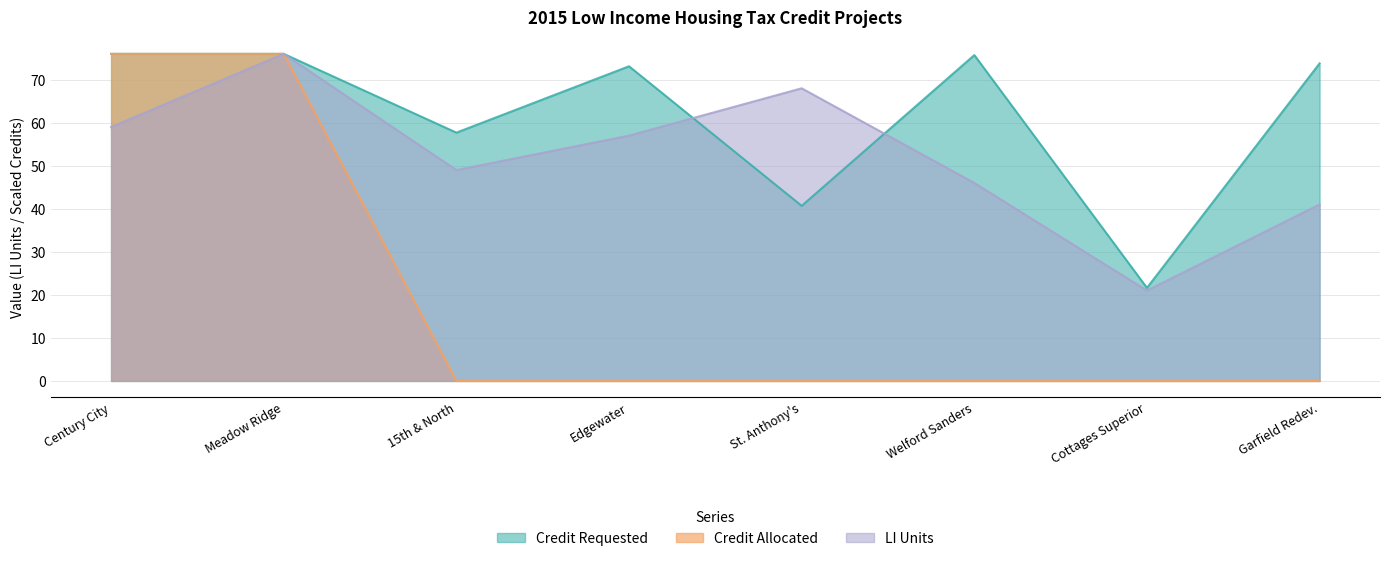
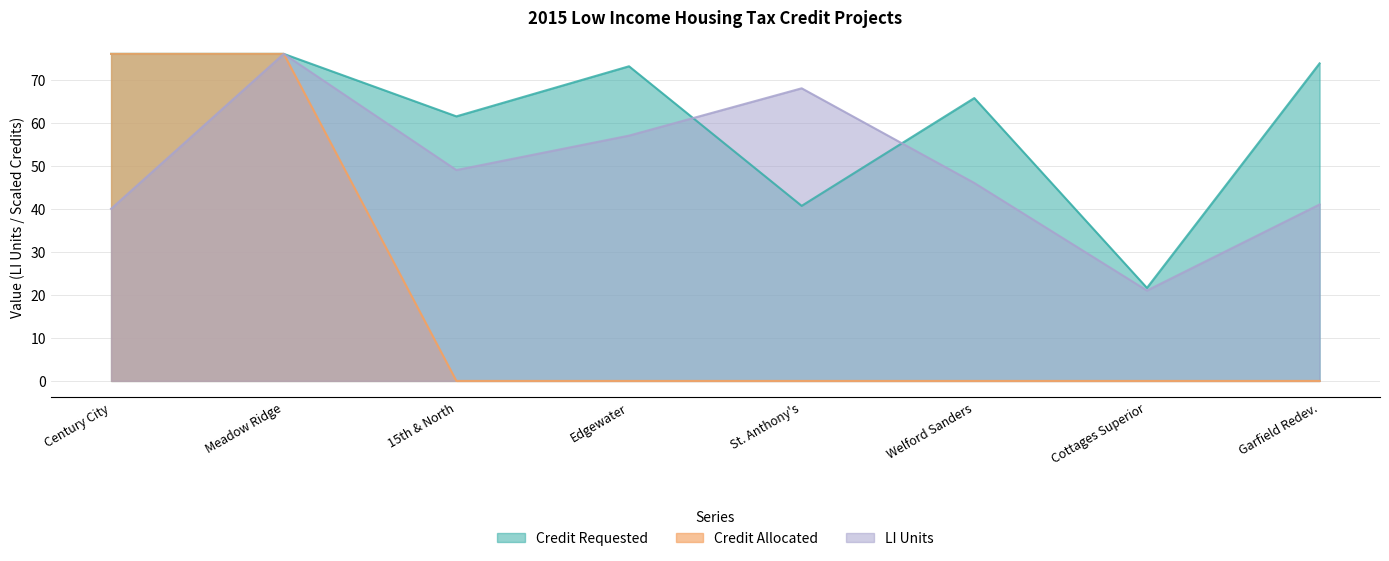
  {
    "Credit Requested": {
-     "15th & North": 58,
+     "15th & North": 61,
      "Edgewater": 73,
      "St. Anthony's": 41,
-     "Welford Sanders": 76,
+     "Welford Sanders": 66,
      "Cottages Superior": 22,
      "Garfield Redev.": 74
    },
    "Credit Allocated": {
      "15th & North": 0,
      "Edgewater": 0,
      "St. Anthony's": 0,
      "Welford Sanders": 0,
      "Cottages Superior": 0,
      "Garfield Redev.": 0
    },
    "LI Units": {
-     "Century City": 59,
+     "Century City": 40,
      "15th & North": 49,
      "Edgewater": 57,
      "St. Anthony's": 68,
      "Welford Sanders": 46,
      "Cottages Superior": 21,
      "Garfield Redev.": 41
    }
  }
